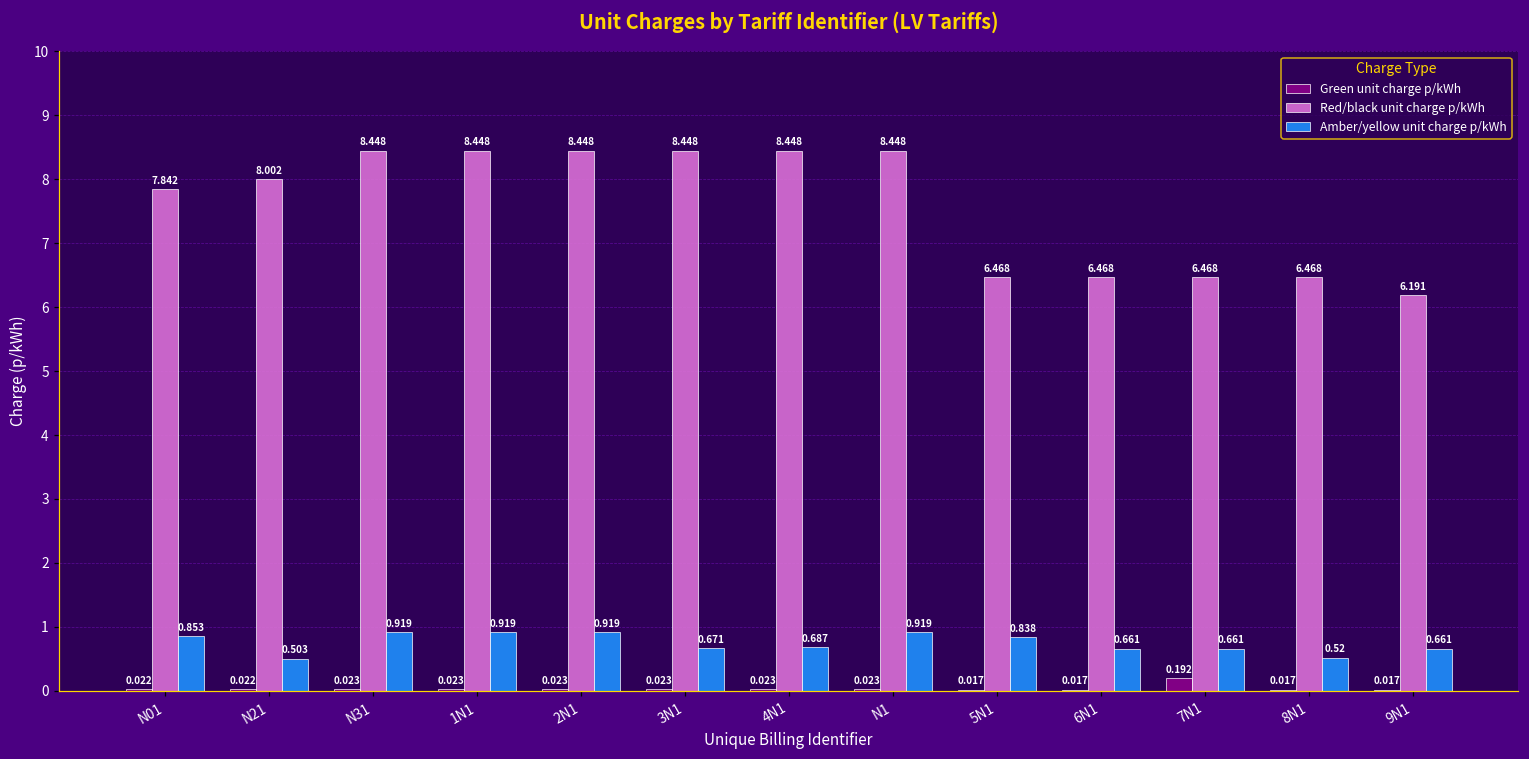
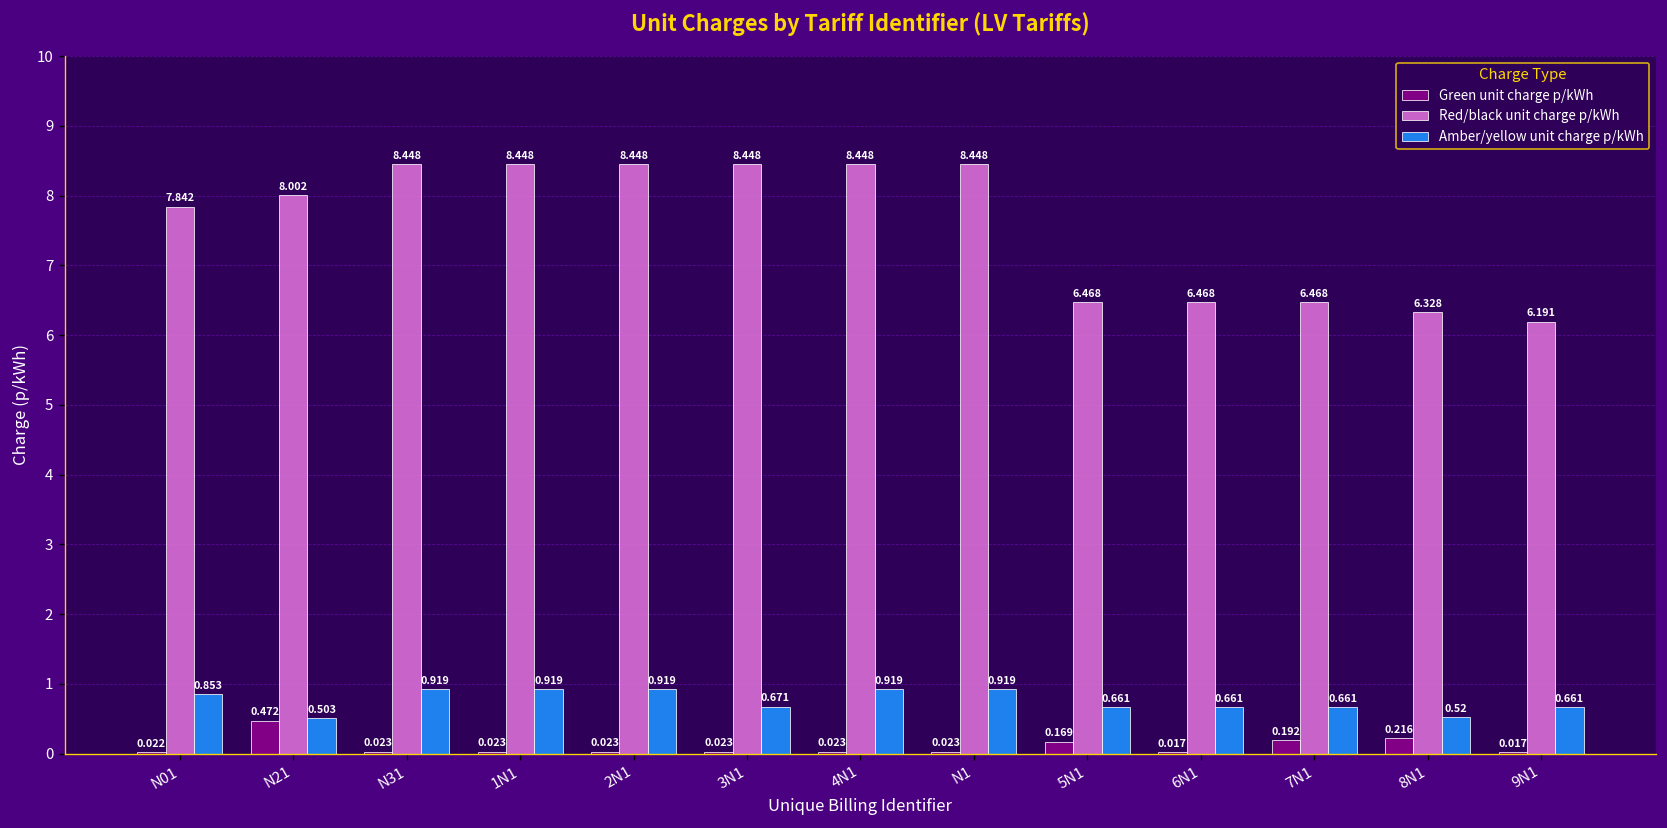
  {
    "Green unit charge p/kWh": {
      "N01": 0.022,
-     "N21": 0.022,
+     "N21": 0.472,
      "N31": 0.023,
      "1N1": 0.023,
      "2N1": 0.023,
      "3N1": 0.023,
      "4N1": 0.023,
      "N1": 0.023,
-     "5N1": 0.017,
+     "5N1": 0.169,
      "6N1": 0.017,
      "7N1": 0.192,
-     "8N1": 0.017,
+     "8N1": 0.216,
      "9N1": 0.017
    },
    "Red/black unit charge p/kWh": {
      "N01": 7.842,
      "N21": 8.002,
      "N31": 8.448,
      "1N1": 8.448,
      "2N1": 8.448,
      "3N1": 8.448,
      "4N1": 8.448,
      "N1": 8.448,
      "5N1": 6.468,
      "6N1": 6.468,
      "7N1": 6.468,
-     "8N1": 6.468,
+     "8N1": 6.328,
      "9N1": 6.191
    },
    "Amber/yellow unit charge p/kWh": {
      "N01": 0.853,
      "N21": 0.503,
      "N31": 0.919,
      "1N1": 0.919,
      "2N1": 0.919,
      "3N1": 0.671,
-     "4N1": 0.687,
+     "4N1": 0.919,
      "N1": 0.919,
-     "5N1": 0.838,
+     "5N1": 0.661,
      "6N1": 0.661,
      "7N1": 0.661,
      "8N1": 0.52,
      "9N1": 0.661
    }
  }
